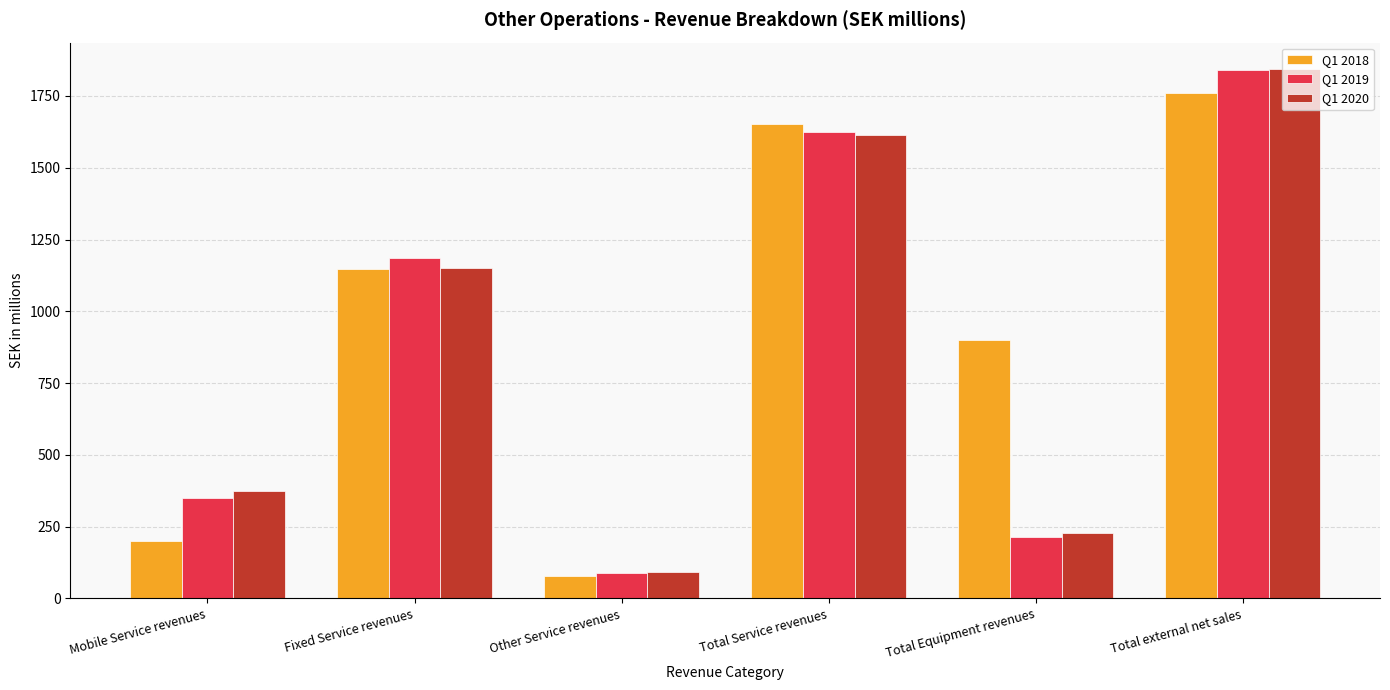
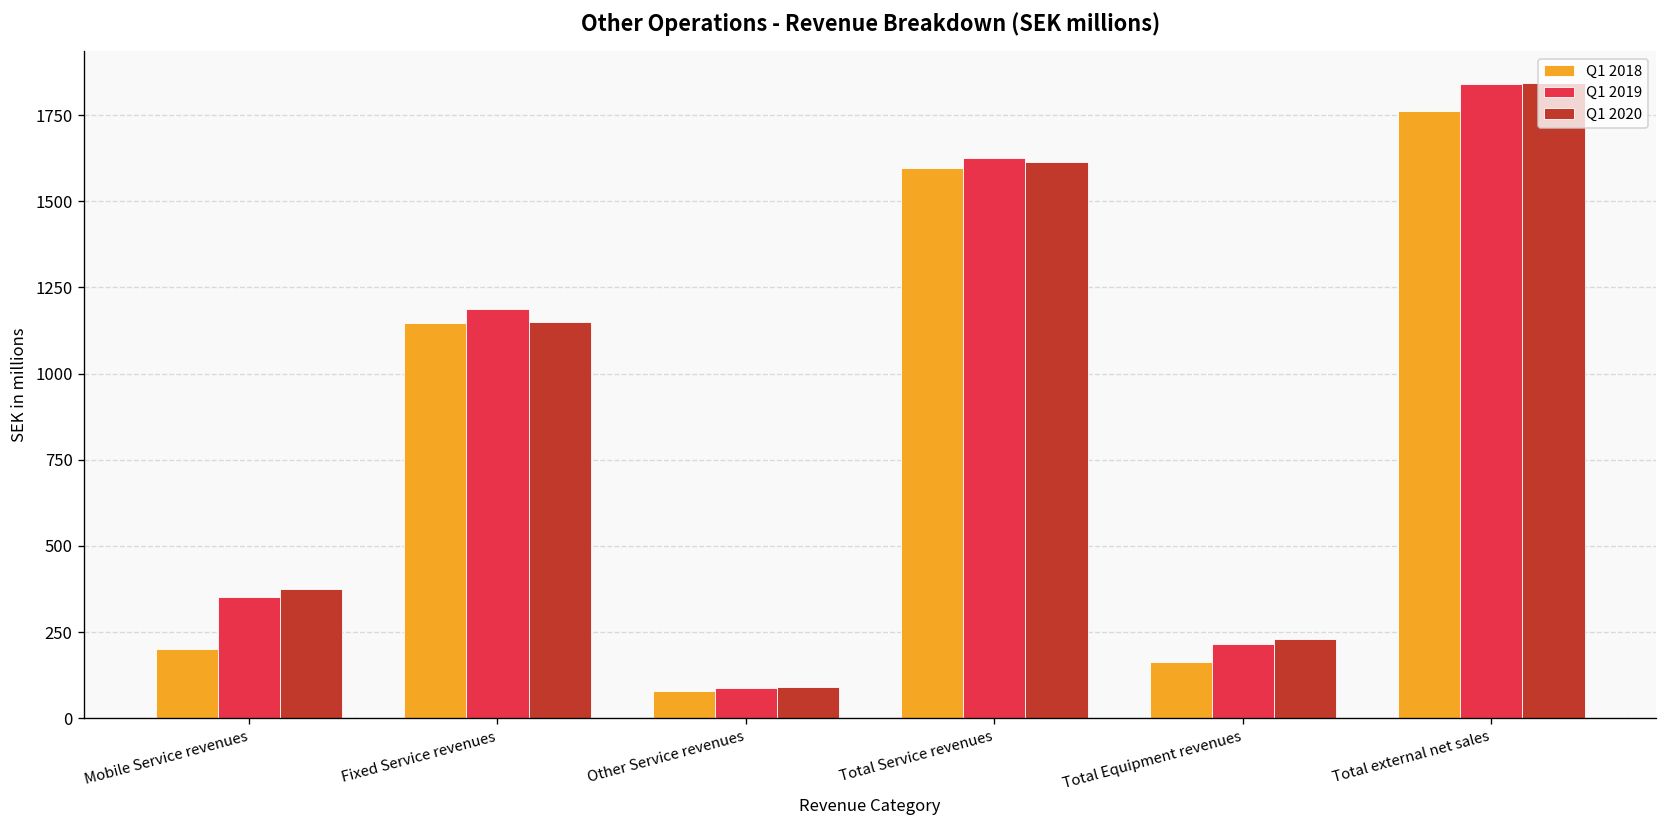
  {
    "Q1 2018": {
      "Mobile Service revenues": 200,
      "Fixed Service revenues": 1150,
      "Other Service revenues": 80,
-     "Total Service revenues": 1650,
-     "Total Equipment revenues": 900,
+     "Total Service revenues": 1600,
+     "Total Equipment revenues": 160,
      "Total external net sales": 1760
    }
  }
